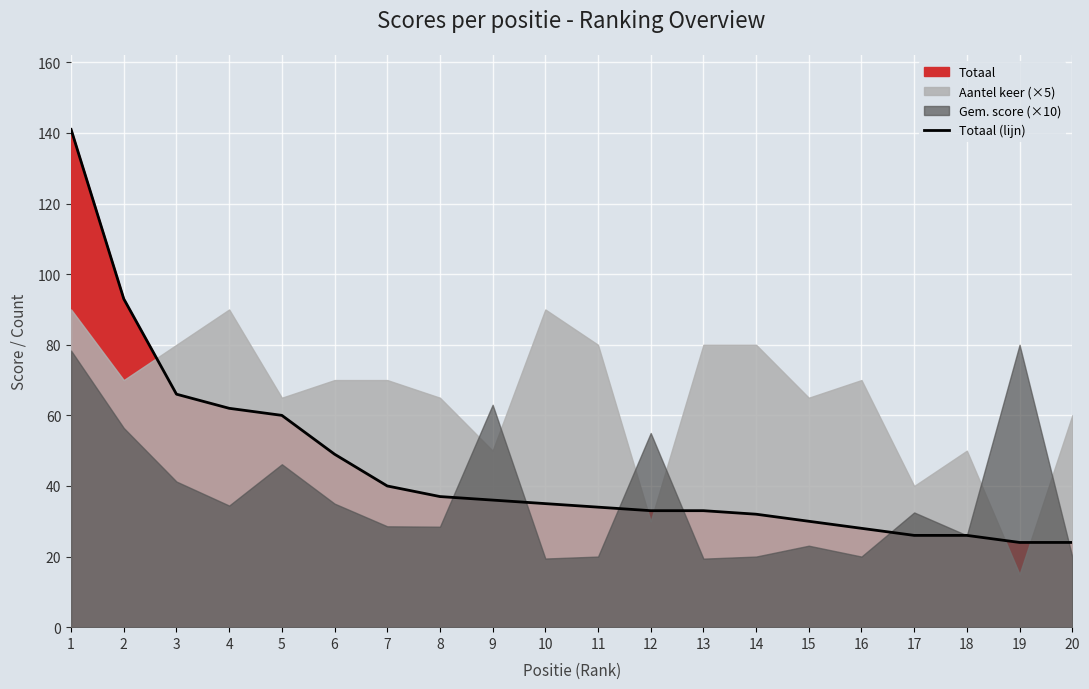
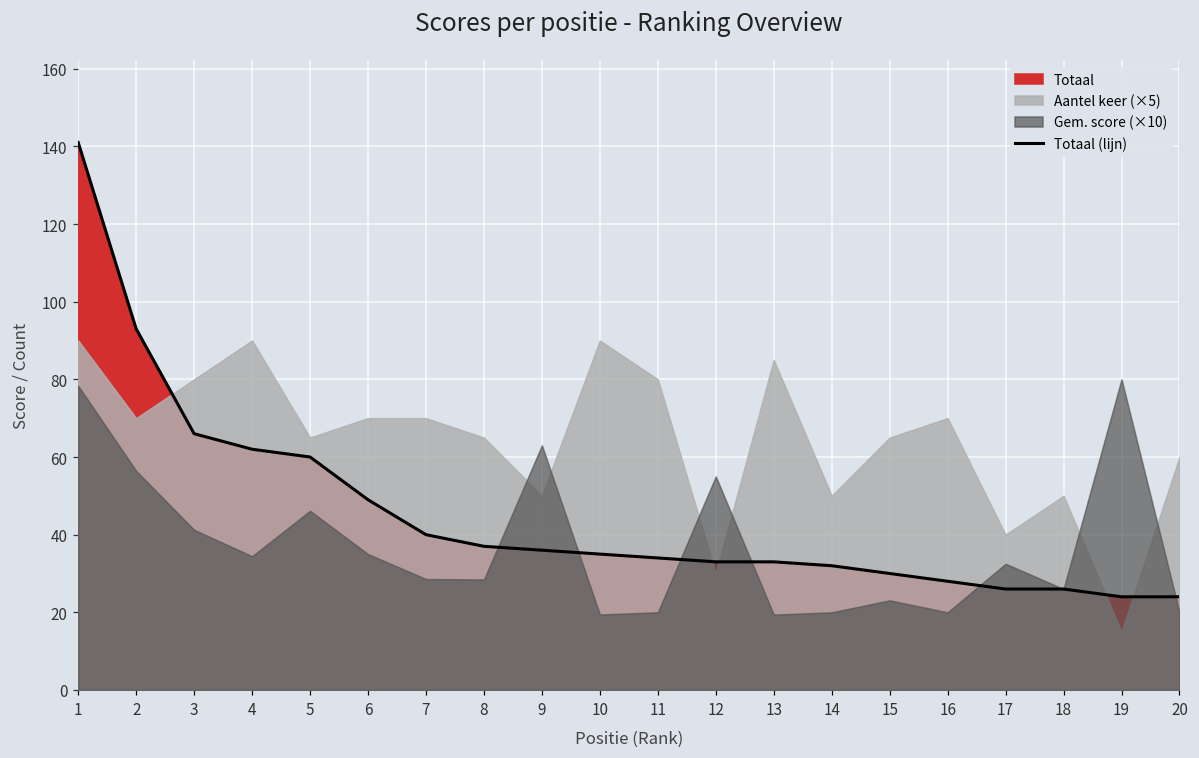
  {
    "Totaal": {
      "1": 141,
      "2": 93,
      "3": 66,
      "4": 62,
      "5": 60,
      "6": 49,
      "7": 40,
      "8": 37,
      "9": 36,
      "10": 35,
      "11": 34,
      "12": 33,
      "13": 33,
      "14": 32,
      "15": 30,
      "16": 28,
      "17": 26,
      "19": 24,
      "20": 24
    },
    "Aantel keer (×5)": {
      "1": 90,
      "2": 70,
      "3": 80,
      "4": 90,
      "5": 65,
      "6": 70,
      "7": 70,
      "8": 65,
      "9": 50,
      "10": 90,
      "11": 80,
      "12": 30,
-     "13": 80,
-     "14": 80,
+     "13": 85,
+     "14": 50,
      "15": 65,
      "16": 70,
      "17": 40,
      "18": 50,
      "19": 15,
      "20": 60
    },
    "Gem. score (×10)": {
      "1": 78,
      "2": 56,
      "3": 41,
      "4": 34,
      "5": 46,
      "6": 35,
      "7": 29,
      "8": 28,
      "9": 63,
      "10": 19,
      "11": 20,
      "12": 55,
      "13": 19,
      "14": 20,
      "15": 23,
      "16": 20,
      "17": 33,
      "19": 80,
      "20": 20
    }
  }
